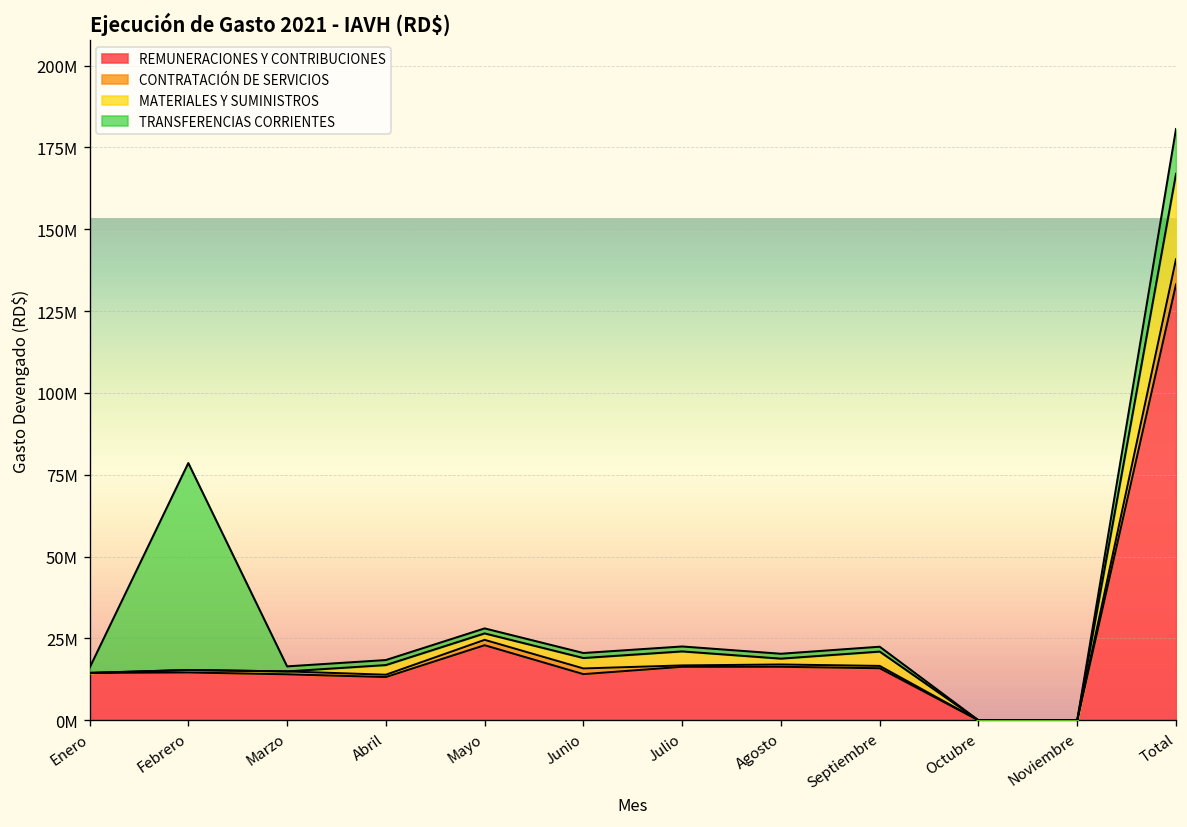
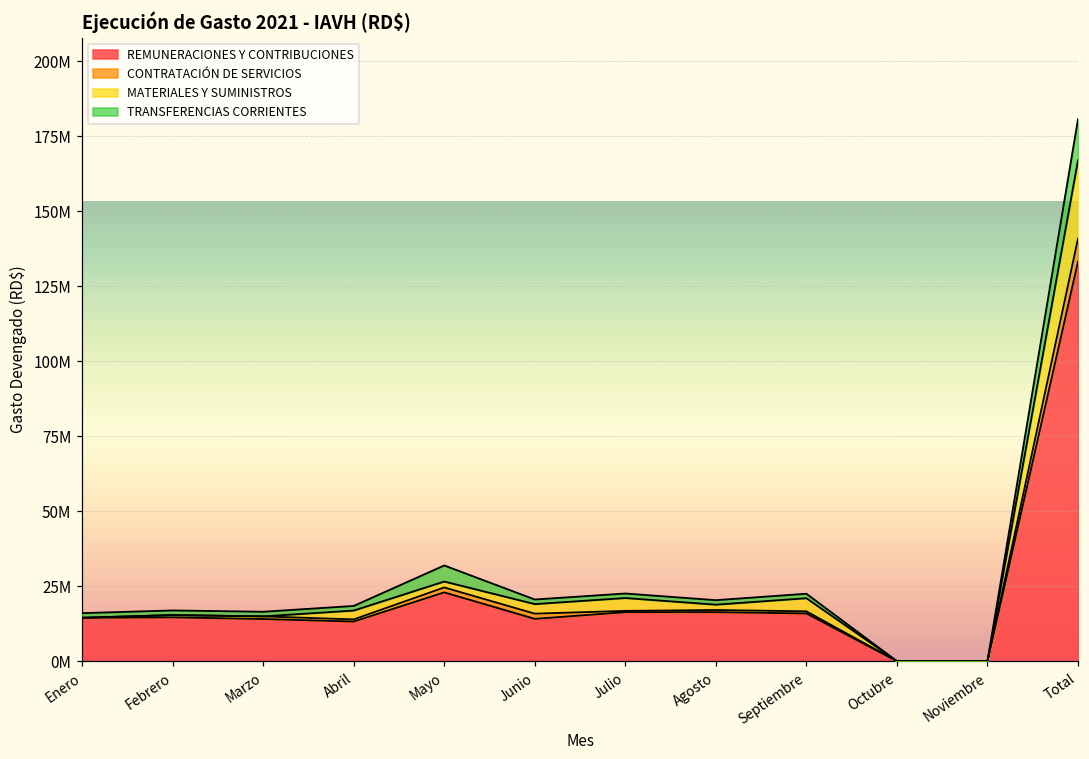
  {
    "REMUNERACIONES Y CONTRIBUCIONES": {
      "Mayo": 23000000,
      "Junio": 14000000,
      "Total": 133000000
    },
    "CONTRATACIÓN DE SERVICIOS": {
      "Mayo": 2000000,
      "Junio": 2000000,
      "Total": 8000000
    },
    "MATERIALES Y SUMINISTROS": {
      "Abril": 3000000,
      "Mayo": 2000000,
      "Junio": 3000000,
      "Julio": 4000000,
      "Agosto": 2000000,
      "Septiembre": 4000000,
      "Total": 26000000
    },
    "TRANSFERENCIAS CORRIENTES": {
      "Enero": 2000000,
-     "Febrero": 63000000,
+     "Febrero": 2000000,
      "Marzo": 2000000,
      "Abril": 2000000,
-     "Mayo": 2000000,
+     "Mayo": 5000000,
      "Junio": 2000000,
      "Julio": 2000000,
      "Agosto": 1000000,
      "Septiembre": 1000000,
      "Total": 14000000
    }
  }
